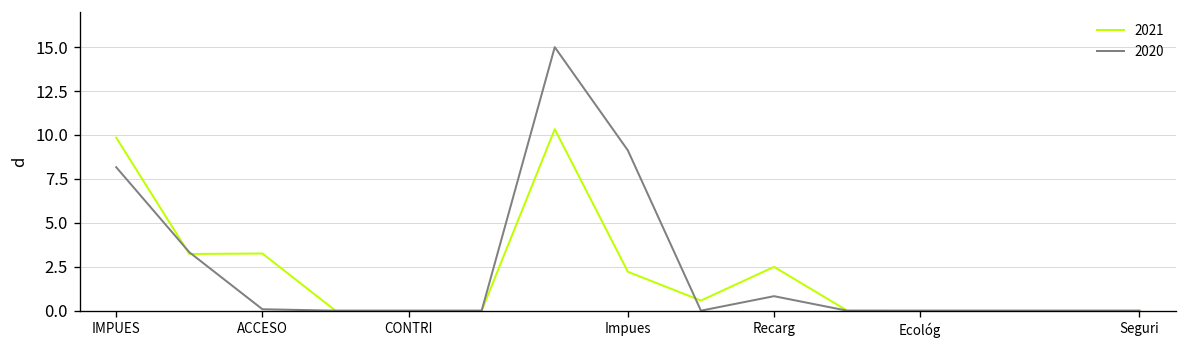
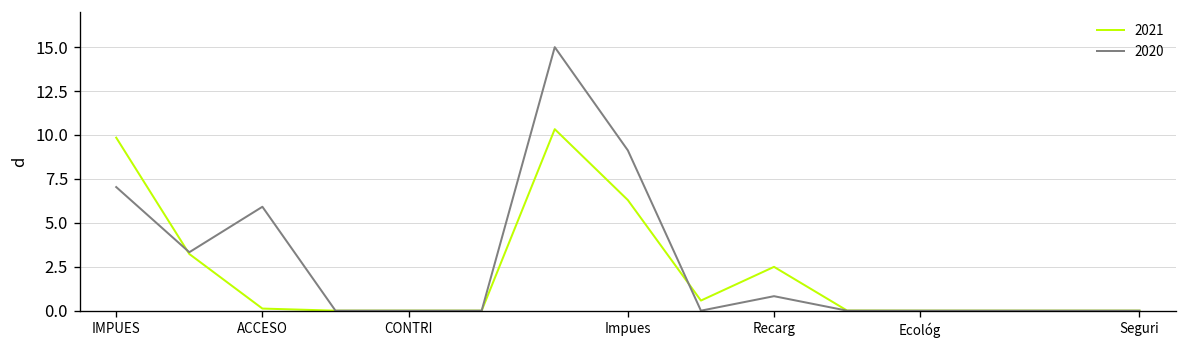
  {
    "2021": {
      "IMPUES": 9.8,
-     "ACCESO": 3.3,
-     "Impues": 2.2,
+     "ACCESO": 0.1,
+     "Impues": 6.3,
      "Recarg": 2.5
    },
    "2020": {
-     "IMPUES": 8.2,
-     "ACCESO": 0.1,
+     "IMPUES": 7.0,
+     "ACCESO": 5.9,
      "Impues": 9.1,
      "Recarg": 0.8
    }
  }
